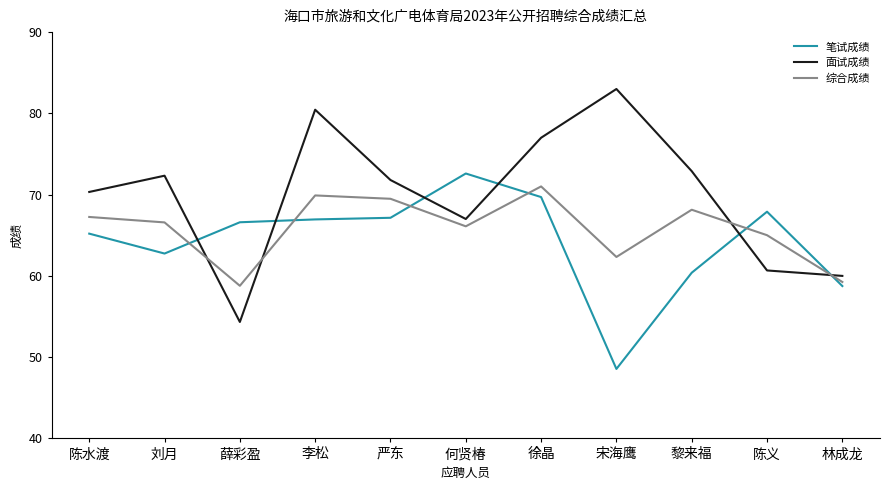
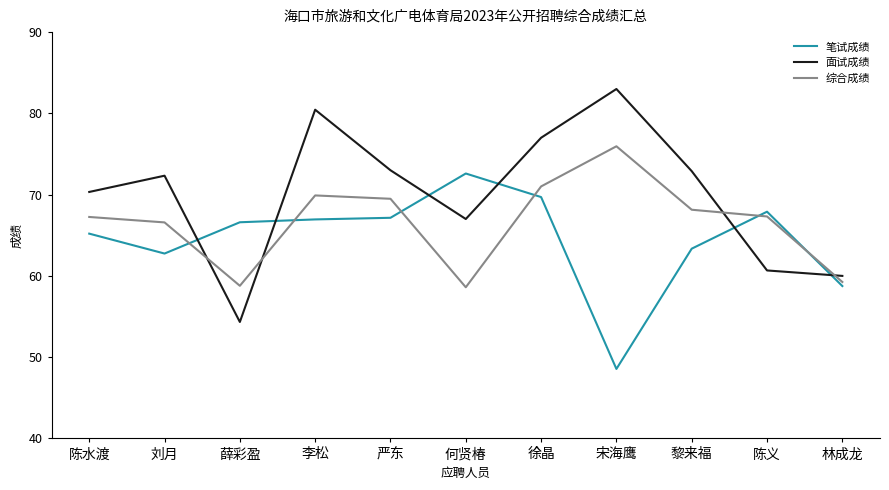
  {
    "笔试成绩": {
      "陈水渡": 65,
      "刘月": 63,
      "薛彩盈": 67,
      "李松": 67,
      "严东": 67,
      "何贤椿": 73,
      "徐晶": 70,
      "宋海鹰": 49,
-     "黎来福": 60,
+     "黎来福": 63,
      "陈义": 68,
      "林成龙": 59
    },
    "面试成绩": {
      "陈水渡": 70,
      "刘月": 72,
      "薛彩盈": 54,
      "李松": 80,
-     "严东": 72,
+     "严东": 73,
      "何贤椿": 67,
      "徐晶": 77,
      "宋海鹰": 83,
      "黎来福": 73,
      "陈义": 61,
      "林成龙": 60
    },
    "综合成绩": {
      "陈水渡": 67,
      "刘月": 67,
      "薛彩盈": 59,
      "李松": 70,
      "严东": 69,
-     "何贤椿": 66,
+     "何贤椿": 59,
      "徐晶": 71,
-     "宋海鹰": 62,
+     "宋海鹰": 76,
      "黎来福": 68,
-     "陈义": 65,
+     "陈义": 67,
      "林成龙": 59
    }
  }
